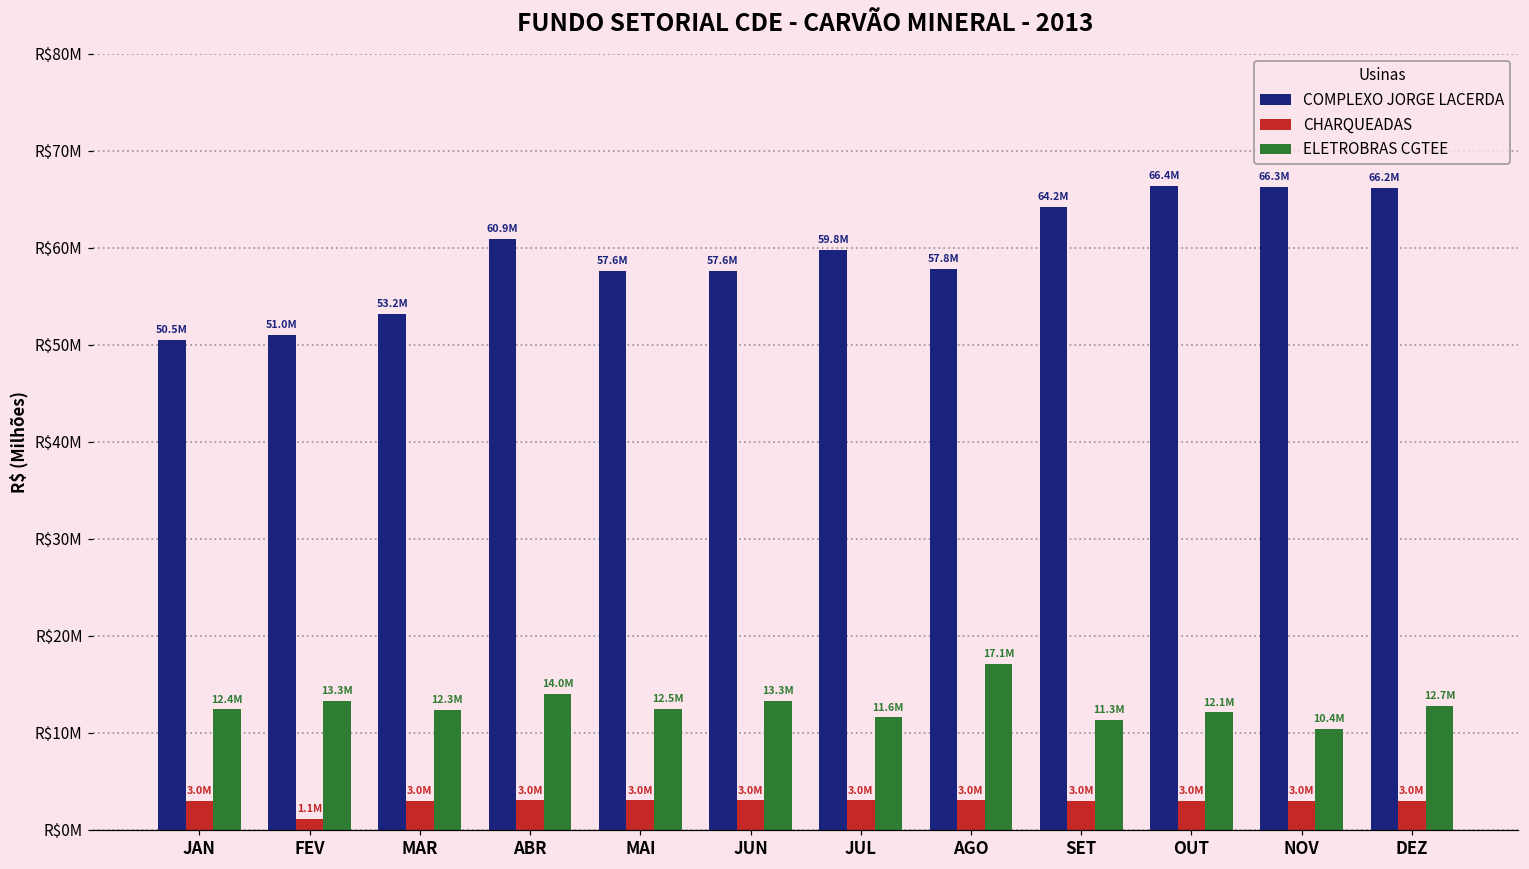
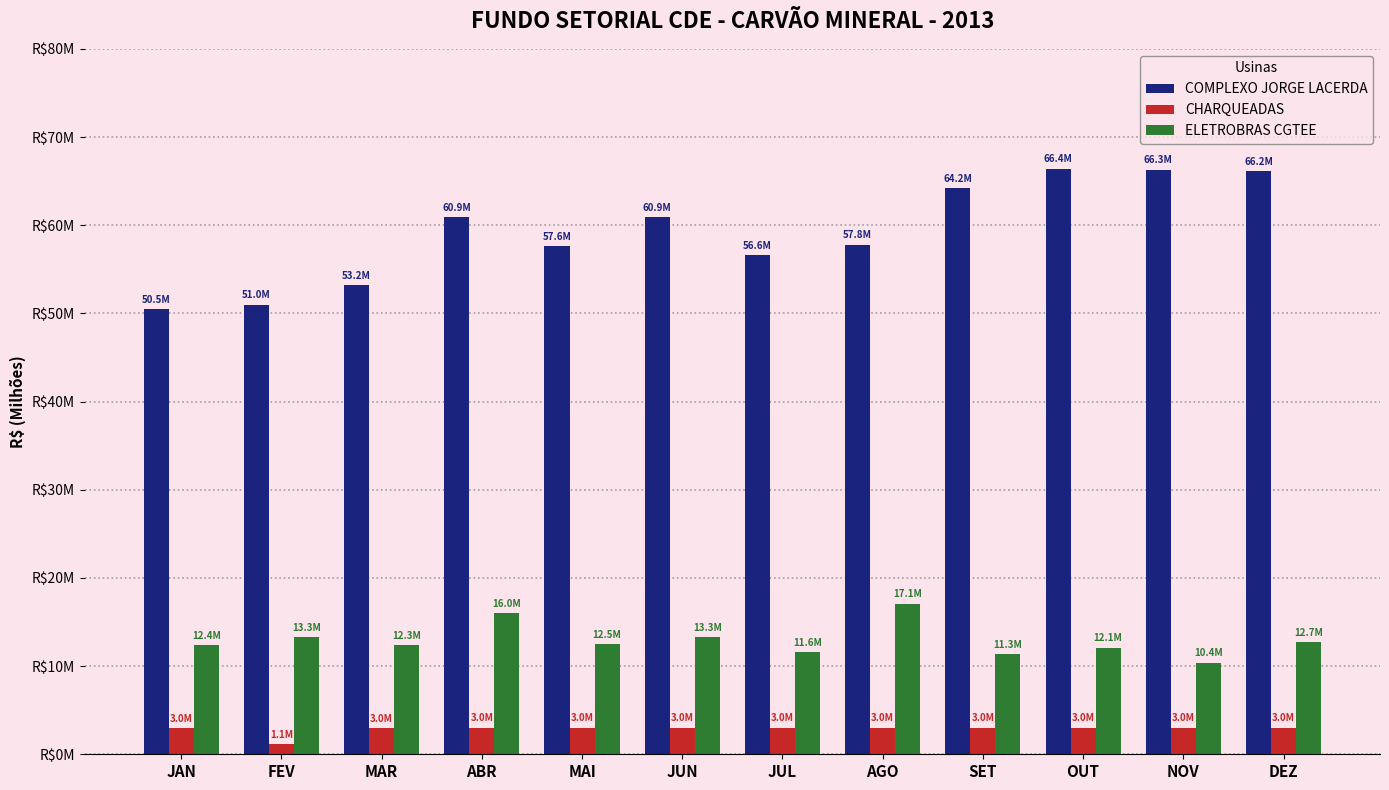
  {
    "COMPLEXO JORGE LACERDA": {
      "JAN": "50.5M",
      "FEV": "51.0M",
      "MAR": "53.2M",
      "ABR": "60.9M",
      "MAI": "57.6M",
-     "JUN": "57.6M",
-     "JUL": "59.8M",
+     "JUN": "60.9M",
+     "JUL": "56.6M",
      "AGO": "57.8M",
      "SET": "64.2M",
      "OUT": "66.4M",
      "NOV": "66.3M",
      "DEZ": "66.2M"
    },
    "CHARQUEADAS": {
      "JAN": "3.0M",
      "FEV": "1.1M",
      "MAR": "3.0M",
      "ABR": "3.0M",
      "MAI": "3.0M",
      "JUN": "3.0M",
      "JUL": "3.0M",
      "AGO": "3.0M",
      "SET": "3.0M",
      "OUT": "3.0M",
      "NOV": "3.0M",
      "DEZ": "3.0M"
    },
    "ELETROBRAS CGTEE": {
      "JAN": "12.4M",
      "FEV": "13.3M",
      "MAR": "12.3M",
-     "ABR": "14.0M",
+     "ABR": "16.0M",
      "MAI": "12.5M",
      "JUN": "13.3M",
      "JUL": "11.6M",
      "AGO": "17.1M",
      "SET": "11.3M",
      "OUT": "12.1M",
      "NOV": "10.4M",
      "DEZ": "12.7M"
    }
  }
